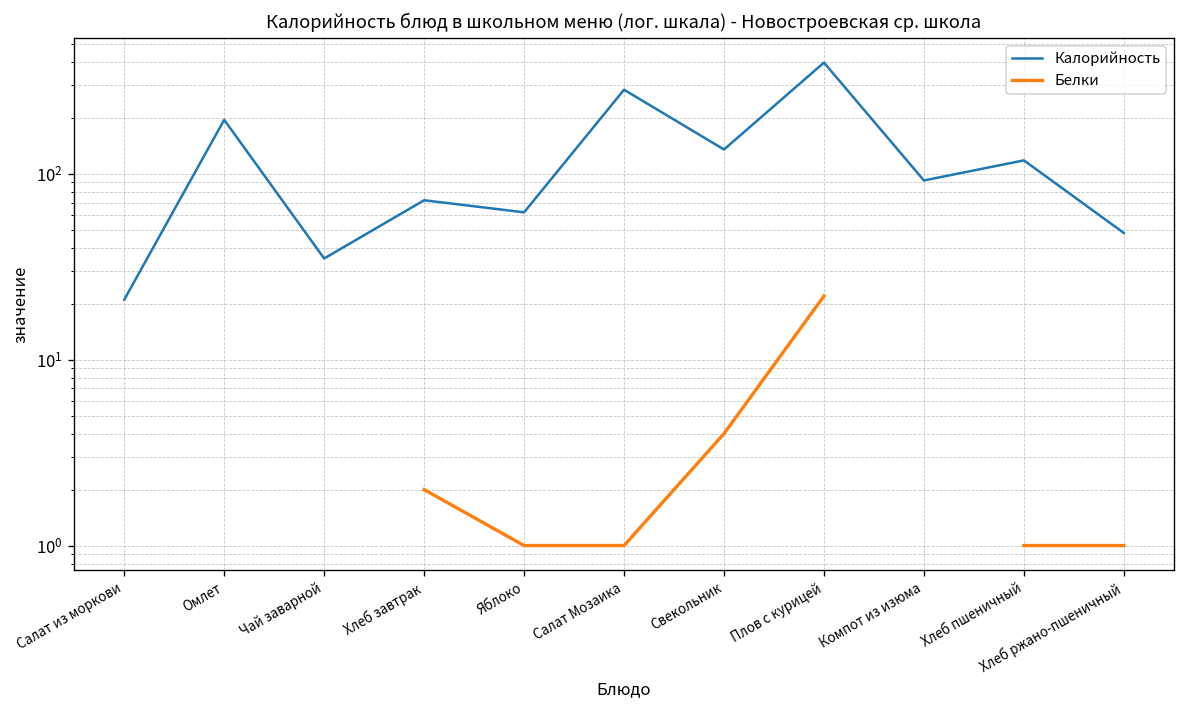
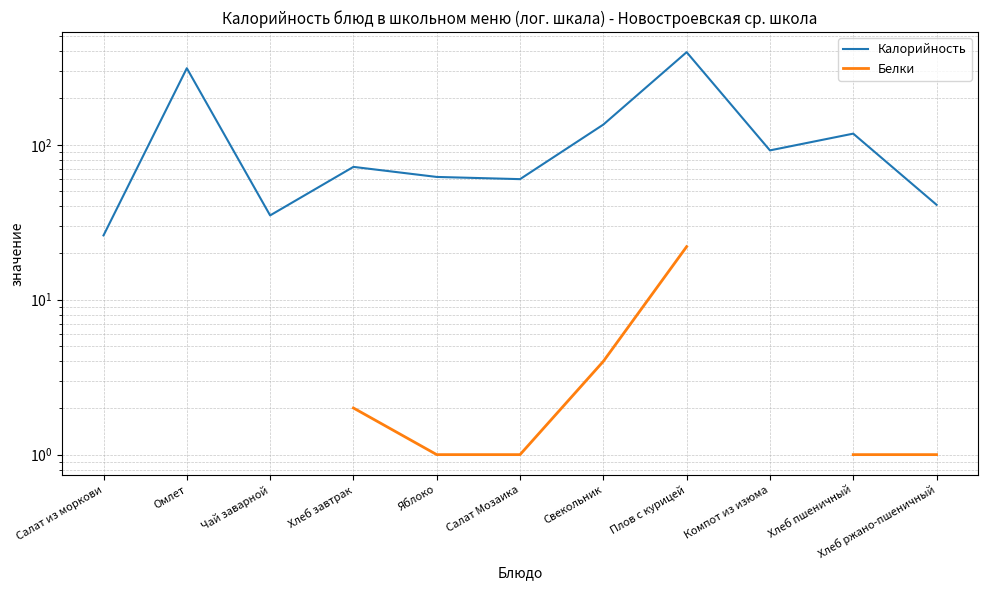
  {
    "Калорийность": {
-     "Салат из моркови": 21,
-     "Омлет": 200,
+     "Салат из моркови": 26,
+     "Омлет": 310,
      "Чай заварной": 35,
      "Хлеб завтрак": 70,
      "Яблоко": 62,
-     "Салат Мозаика": 280,
+     "Салат Мозаика": 60,
      "Свекольник": 140,
      "Плов с курицей": 400,
      "Компот из изюма": 90,
      "Хлеб пшеничный": 120,
-     "Хлеб ржано-пшеничный": 48
+     "Хлеб ржано-пшеничный": 41
    },
    "Белки": {
      "Омлет": 12,
      "Хлеб завтрак": 2,
      "Яблоко": 1,
      "Салат Мозаика": 1,
      "Свекольник": 4,
      "Плов с курицей": 22,
      "Хлеб пшеничный": 1,
      "Хлеб ржано-пшеничный": 1
    }
  }
